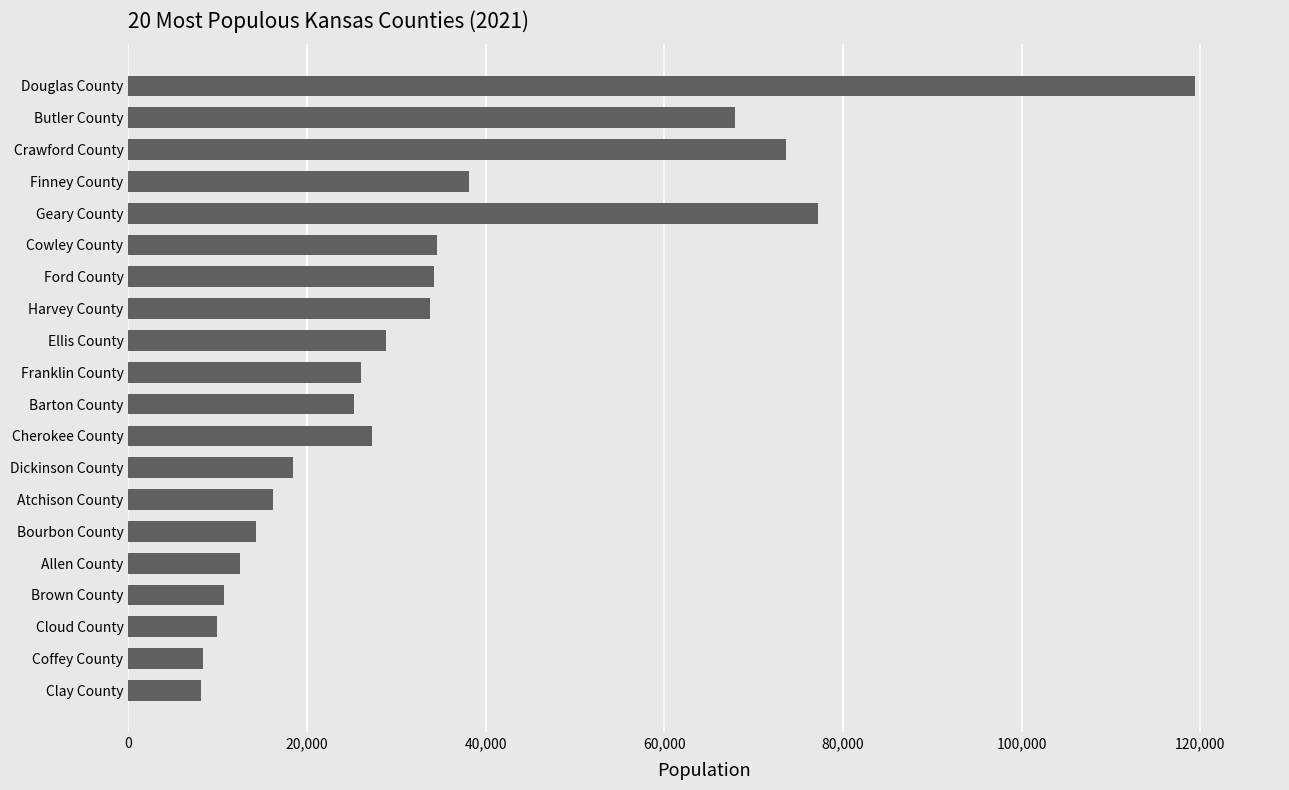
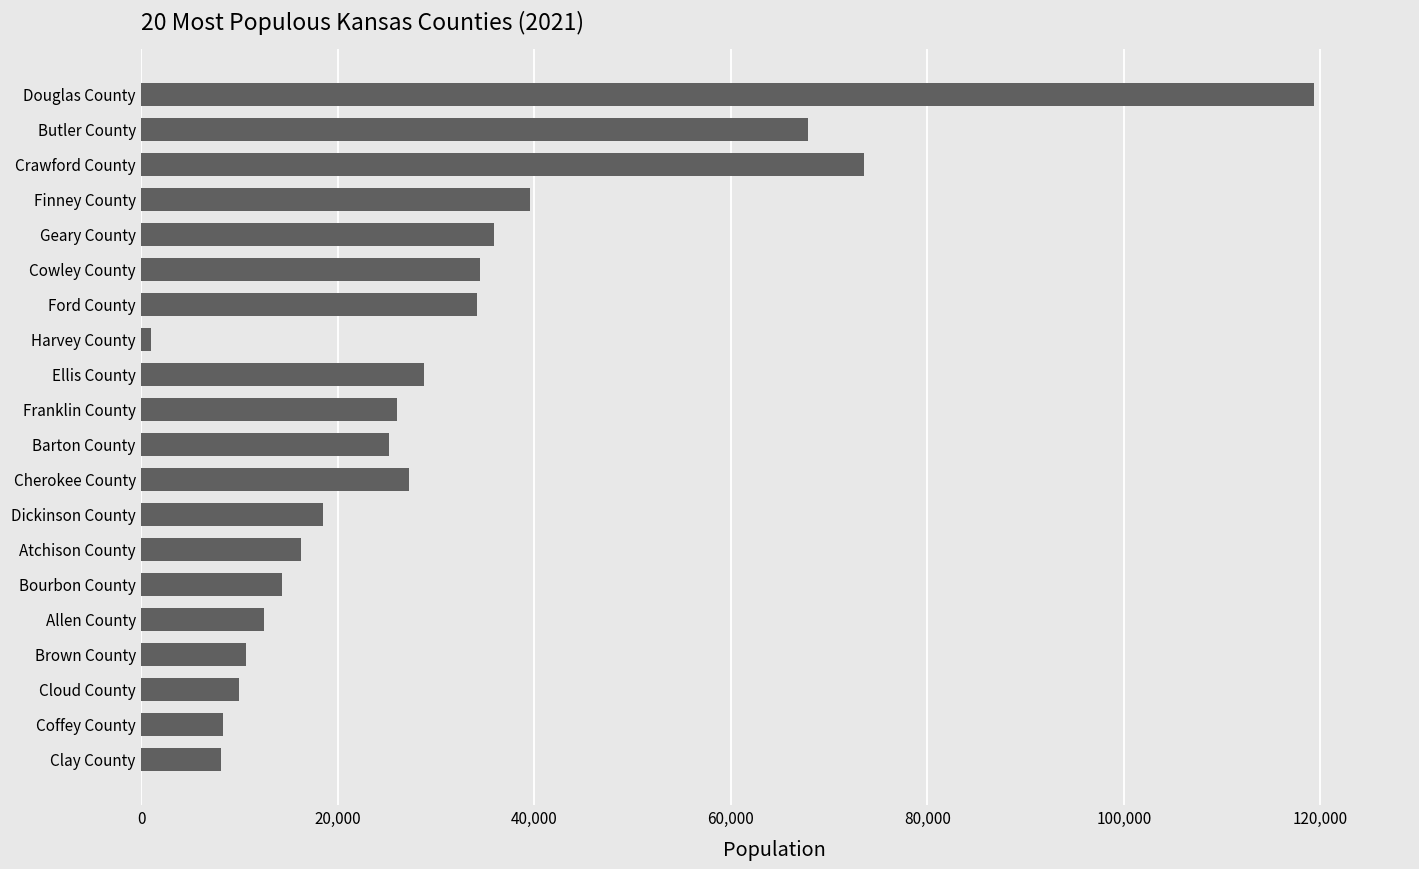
  {
    "Douglas County": "119,000",
    "Butler County": "68,000",
    "Crawford County": "74,000",
-   "Finney County": "38,000",
-   "Geary County": "77,000",
+   "Finney County": "40,000",
+   "Geary County": "36,000",
    "Cowley County": "34,000",
    "Ford County": "34,000",
-   "Harvey County": "34,000",
+   "Harvey County": "1,000",
    "Ellis County": "29,000",
    "Franklin County": "26,000",
    "Barton County": "25,000",
    "Cherokee County": "27,000",
    "Dickinson County": "18,000",
    "Atchison County": "16,000",
    "Bourbon County": "14,000",
    "Allen County": "12,000",
    "Brown County": "11,000",
    "Cloud County": "10,000",
    "Coffey County": "8,000",
    "Clay County": "8,000"
  }
